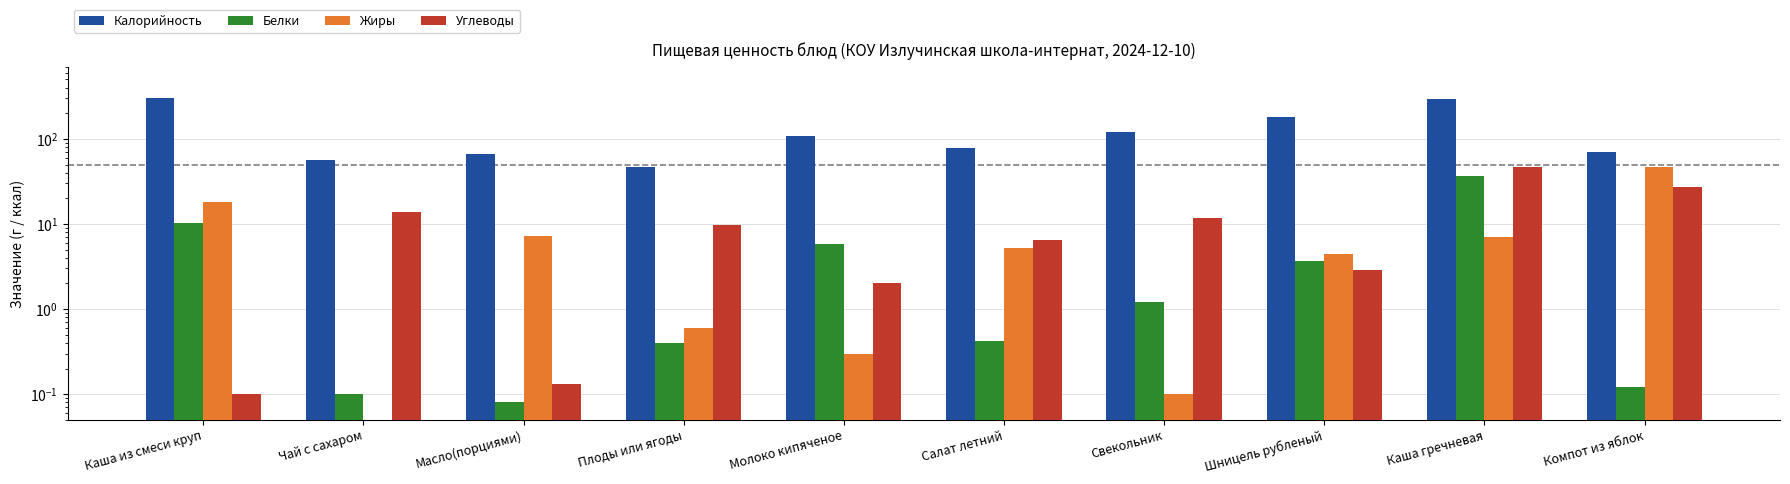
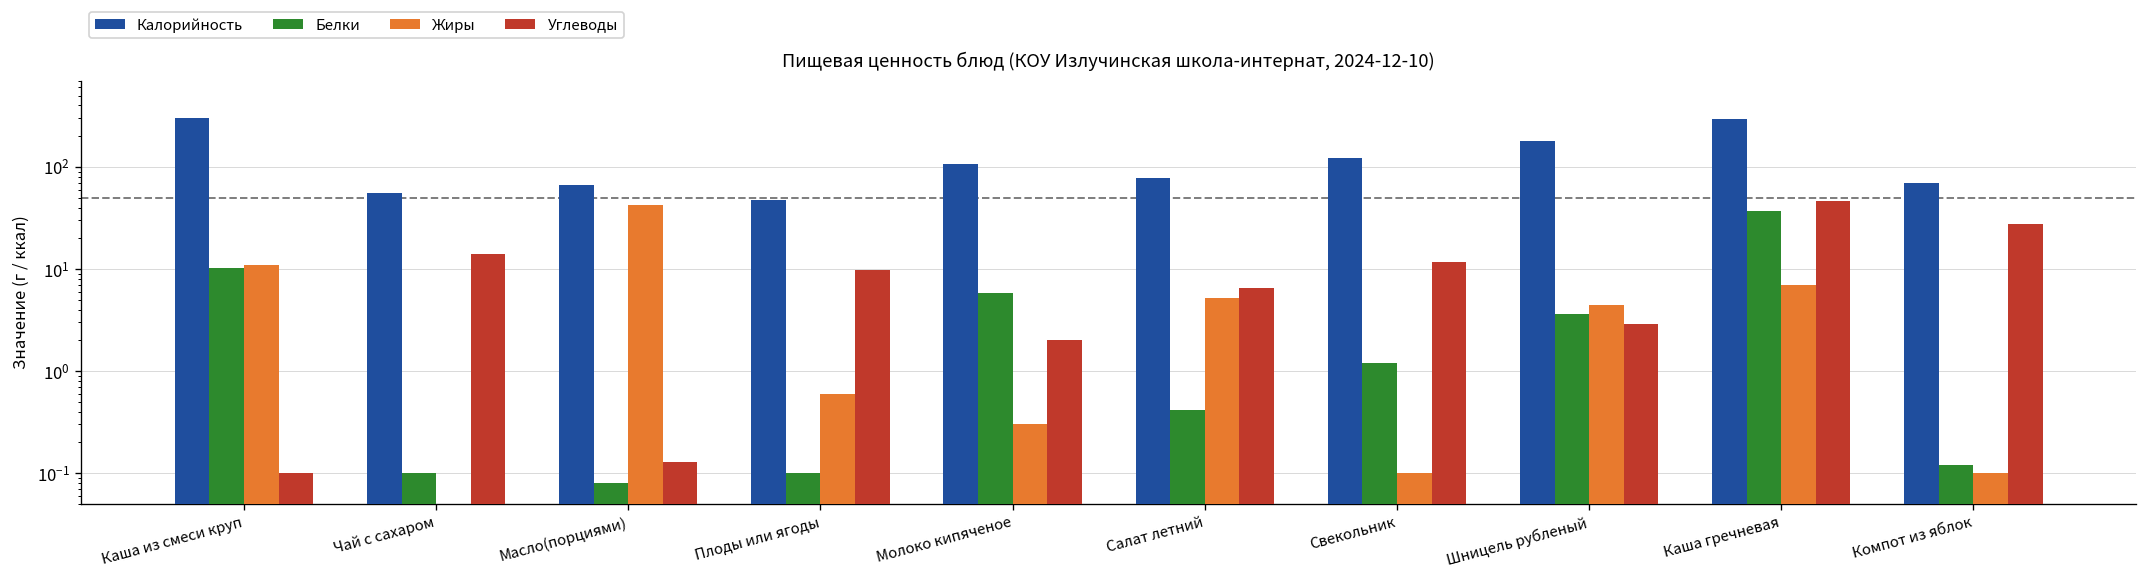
  {
    "Калорийность": {
      "Каша из смеси круп": 300,
      "Чай с сахаром": 60,
      "Масло(порциями)": 70,
      "Плоды или ягоды": 50,
      "Молоко кипяченое": 110,
      "Салат летний": 80,
      "Свекольник": 120,
      "Шницель рубленый": 180,
      "Каша гречневая": 300,
      "Компот из яблок": 70
    },
    "Белки": {
      "Каша из смеси круп": 10,
      "Чай с сахаром": 0.1,
      "Масло(порциями)": 0.08,
-     "Плоды или ягоды": 0.4,
+     "Плоды или ягоды": 0.1,
      "Молоко кипяченое": 6,
      "Салат летний": 0.4,
      "Свекольник": 1.2,
      "Шницель рубленый": 3.6,
      "Каша гречневая": 37,
      "Компот из яблок": 0.12
    },
    "Жиры": {
-     "Каша из смеси круп": 18,
-     "Масло(порциями)": 7,
+     "Каша из смеси круп": 11,
+     "Масло(порциями)": 40,
      "Плоды или ягоды": 0.6,
      "Молоко кипяченое": 0.3,
      "Салат летний": 5,
      "Свекольник": 0.1,
      "Шницель рубленый": 4,
      "Каша гречневая": 7,
-     "Компот из яблок": 50
+     "Компот из яблок": 0.1
    },
    "Углеводы": {
      "Каша из смеси круп": 0.1,
      "Чай с сахаром": 14,
      "Масло(порциями)": 0.13,
      "Плоды или ягоды": 10,
      "Молоко кипяченое": 2.0,
      "Салат летний": 6,
      "Свекольник": 12,
      "Шницель рубленый": 2.9,
      "Каша гречневая": 50,
      "Компот из яблок": 28
    }
  }
